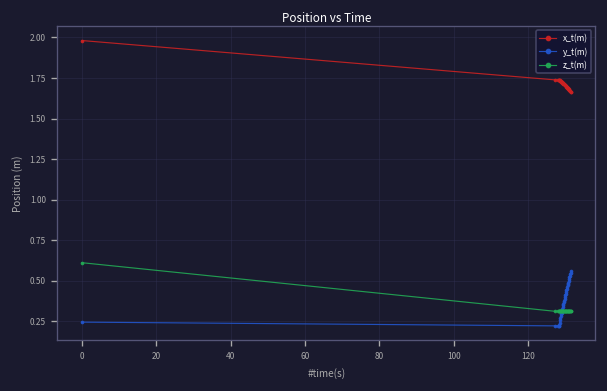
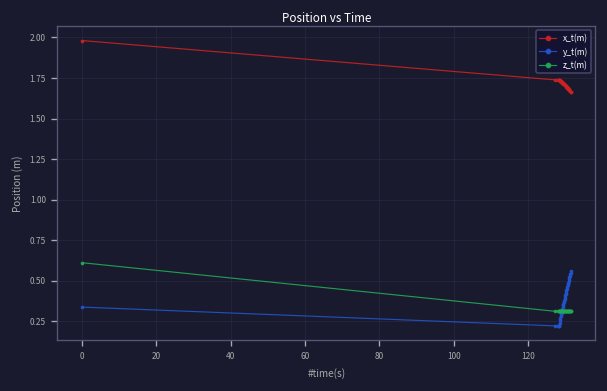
  {
    "x_t(m)": {
      "0": 1.98
    },
    "y_t(m)": {
-     "0": 0.24
+     "0": 0.34
    },
    "z_t(m)": {
      "0": 0.61
    }
  }
